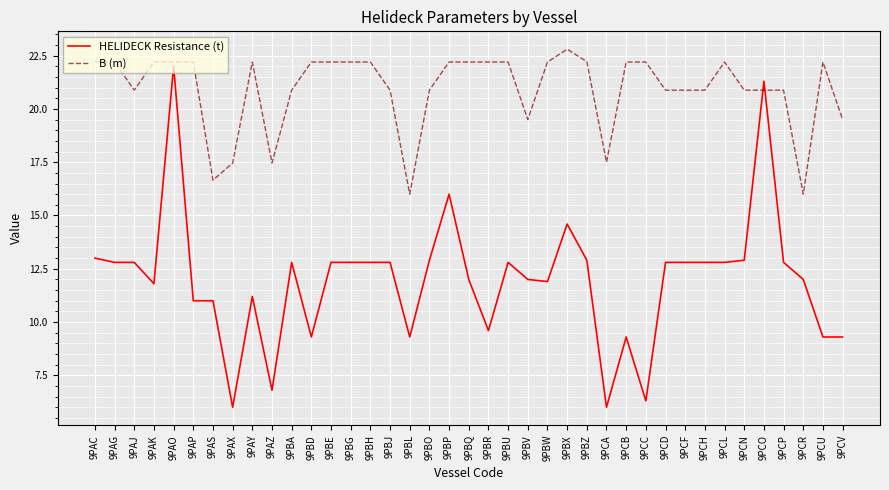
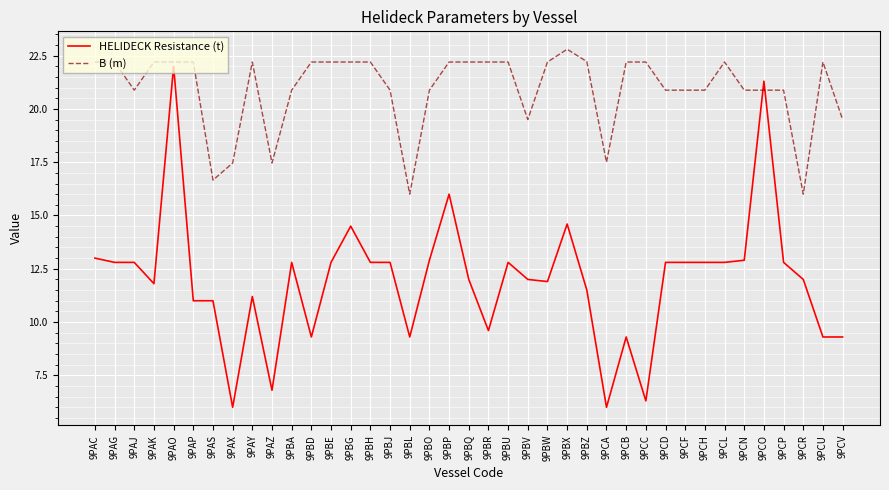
  {
    "HELIDECK Resistance (t)": {
      "9PAC": 13.0,
      "9PAG": 12.8,
      "9PAJ": 12.8,
      "9PAK": 11.8,
      "9PAP": 11.0,
      "9PAS": 11.0,
      "9PAX": 6.0,
      "9PAY": 11.2,
      "9PAZ": 6.8,
      "9PBA": 12.8,
      "9PBD": 9.3,
      "9PBE": 12.8,
-     "9PBG": 12.8,
+     "9PBG": 14.5,
      "9PBH": 12.8,
      "9PBJ": 12.8,
      "9PBL": 9.3,
      "9PBO": 12.9,
      "9PBP": 16.0,
      "9PBQ": 12.0,
      "9PBR": 9.6,
      "9PBU": 12.8,
      "9PBV": 12.0,
      "9PBW": 11.9,
      "9PBX": 14.6,
-     "9PBZ": 12.9,
+     "9PBZ": 11.5,
      "9PCA": 6.0,
      "9PCB": 9.3,
      "9PCC": 6.3,
      "9PCD": 12.8,
      "9PCF": 12.8,
      "9PCH": 12.8,
      "9PCL": 12.8,
      "9PCN": 12.9,
      "9PCO": 21.3,
      "9PCP": 12.8,
      "9PCR": 12.0,
      "9PCU": 9.3,
      "9PCV": 9.3
    },
    "B (m)": {
      "9PAJ": 20.9,
      "9PAS": 16.7,
      "9PAX": 17.5,
      "9PAY": 22.2,
      "9PAZ": 17.5,
      "9PBA": 20.9,
      "9PBD": 22.2,
      "9PBE": 22.2,
      "9PBG": 22.2,
      "9PBH": 22.2,
      "9PBJ": 20.9,
      "9PBL": 16.0,
      "9PBO": 20.9,
      "9PBP": 22.2,
      "9PBQ": 22.2,
      "9PBR": 22.2,
      "9PBU": 22.2,
      "9PBV": 19.5,
      "9PBW": 22.2,
      "9PBX": 22.8,
      "9PBZ": 22.2,
      "9PCA": 17.5,
      "9PCB": 22.2,
      "9PCC": 22.2,
      "9PCD": 20.9,
      "9PCF": 20.9,
      "9PCH": 20.9,
      "9PCL": 22.2,
      "9PCN": 20.9,
      "9PCO": 20.9,
      "9PCP": 20.9,
      "9PCR": 16.0,
      "9PCU": 22.2,
      "9PCV": 19.5
    }
  }
